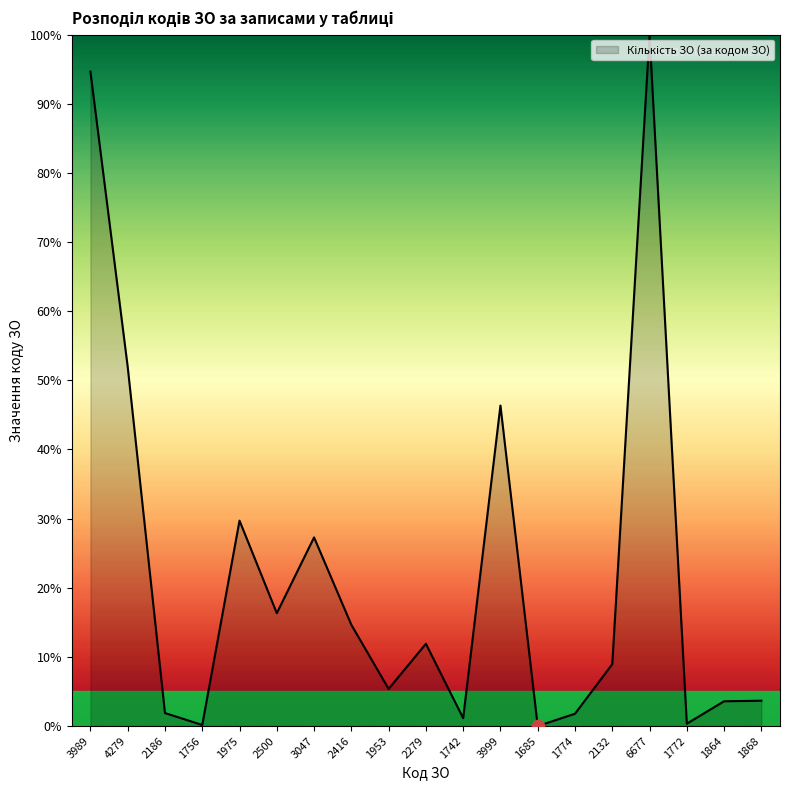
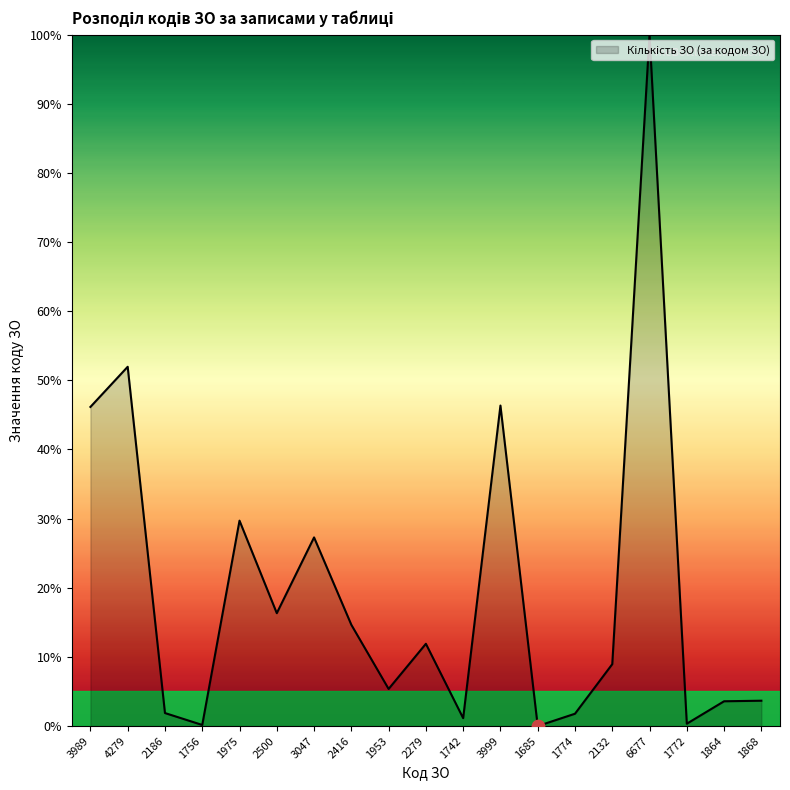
  {
    "Кількість ЗО (за кодом ЗО)": {
-     "3989": "95%",
+     "3989": "46%",
      "4279": "52%",
      "1975": "30%",
      "2500": "16%",
      "3047": "27%",
      "2416": "15%",
      "1953": "5%",
      "2279": "12%",
      "3999": "46%",
      "2132": "9%",
      "6677": "100%"
    }
  }
